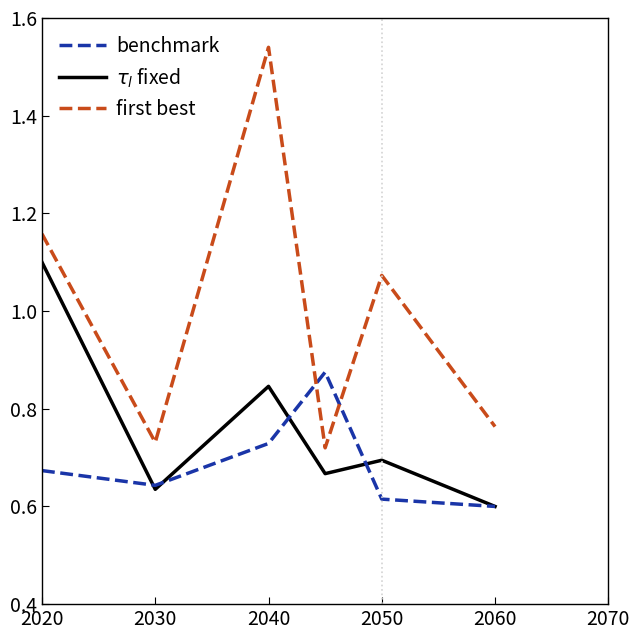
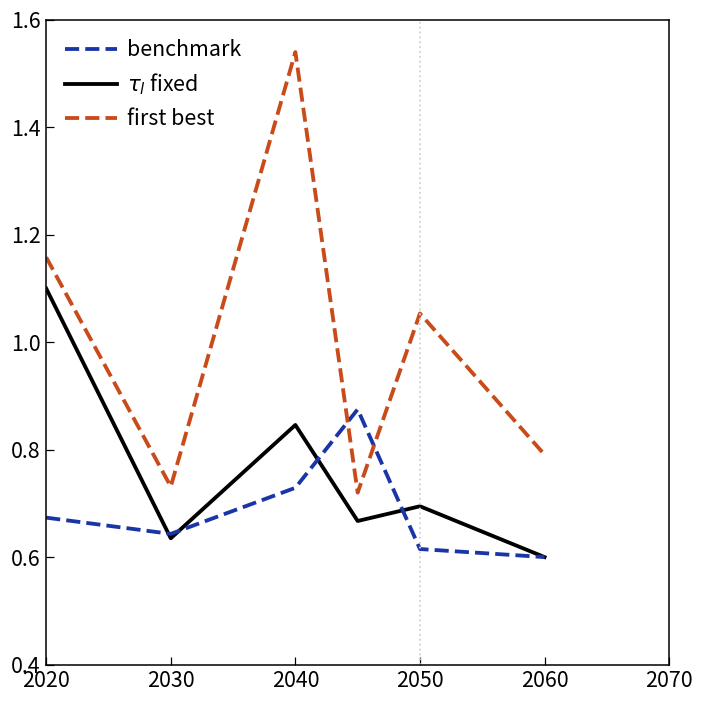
  {
    "first best": {
      "2020": 1.16,
      "2030": 0.73,
      "2040": 1.54,
-     "2050": 1.07,
-     "2060": 0.76
+     "2050": 1.05,
+     "2060": 0.79
    }
  }
